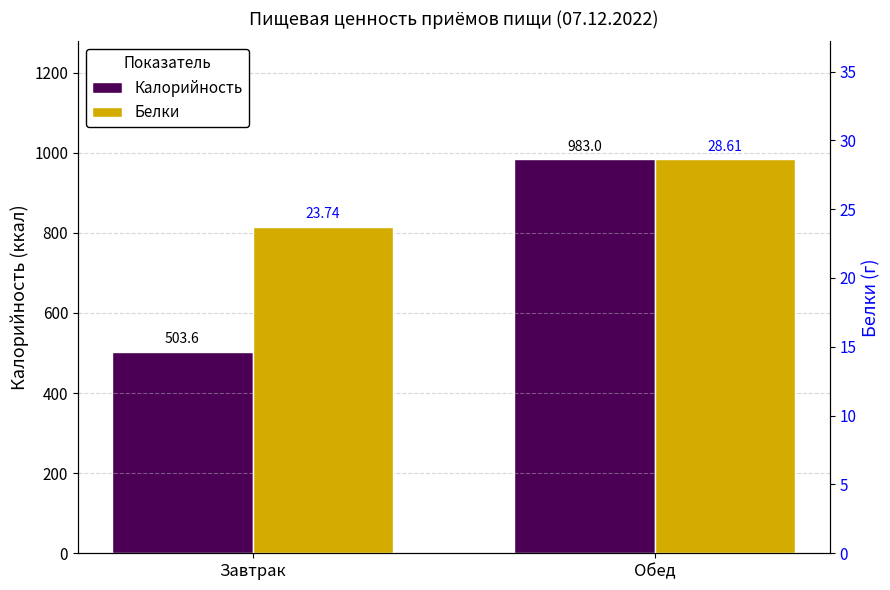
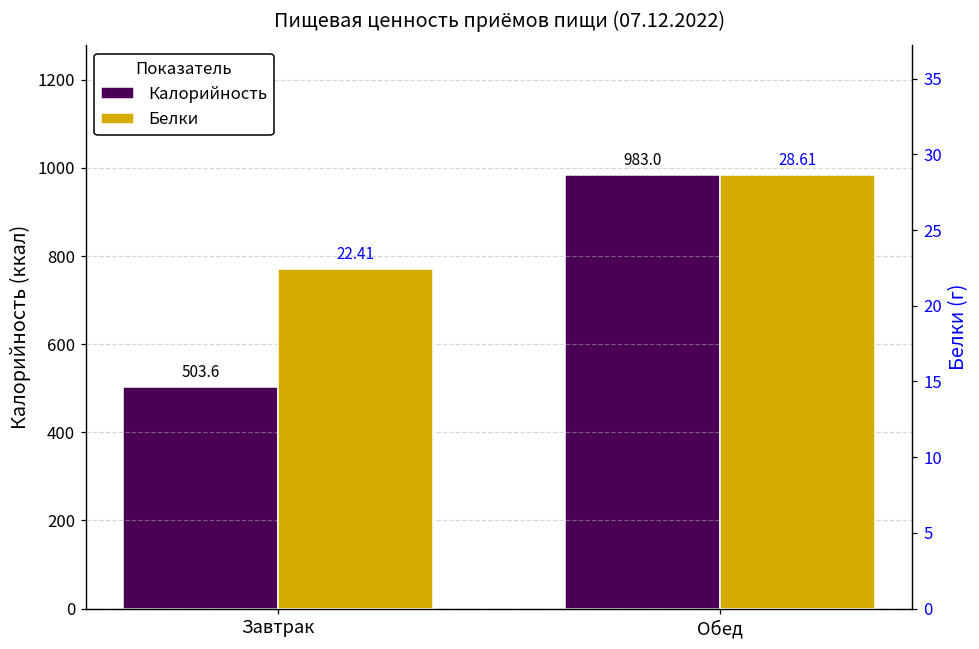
  {
    "Калорийность": {
      "Завтрак": 503.6,
      "Обед": 983.0
    },
    "Белки": {
-     "Завтрак": 23.74,
+     "Завтрак": 22.41,
      "Обед": 28.61
    }
  }
